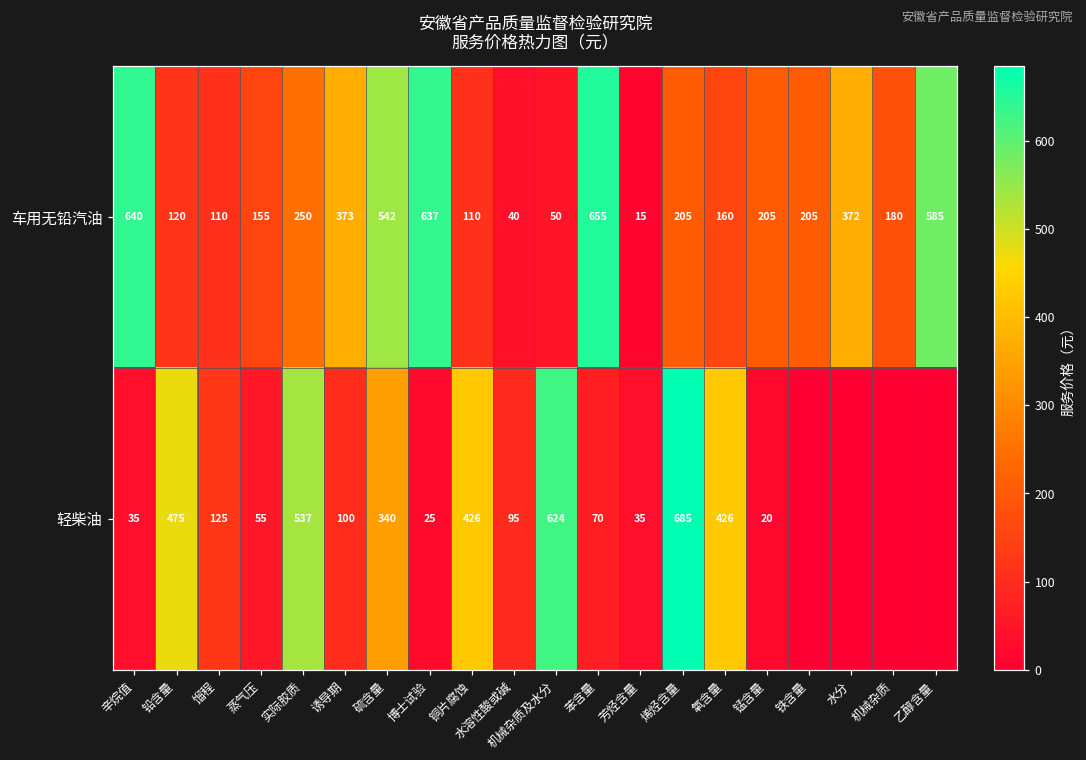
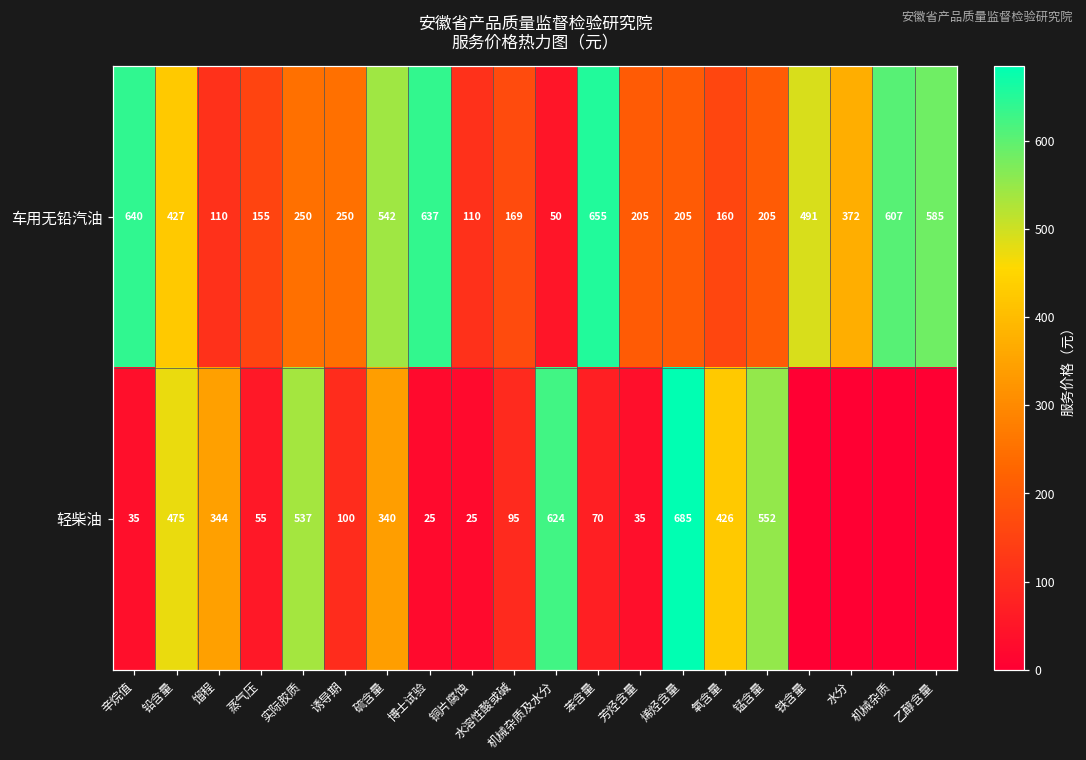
  {
    "车用无铅汽油": {
      "辛烷值": 640,
-     "铅含量": 120,
+     "铅含量": 427,
      "馏程": 110,
      "蒸气压": 155,
      "实际胶质": 250,
-     "诱导期": 373,
+     "诱导期": 250,
      "硫含量": 542,
      "博士试验": 637,
      "铜片腐蚀": 110,
-     "水溶性酸或碱": 40,
+     "水溶性酸或碱": 169,
      "机械杂质及水分": 50,
      "苯含量": 655,
-     "芳烃含量": 15,
+     "芳烃含量": 205,
      "烯烃含量": 205,
      "氧含量": 160,
      "锰含量": 205,
-     "铁含量": 205,
+     "铁含量": 491,
      "水分": 372,
-     "机械杂质": 180,
+     "机械杂质": 607,
      "乙醇含量": 585
    },
    "轻柴油": {
      "辛烷值": 35,
      "铅含量": 475,
-     "馏程": 125,
+     "馏程": 344,
      "蒸气压": 55,
      "实际胶质": 537,
      "诱导期": 100,
      "硫含量": 340,
      "博士试验": 25,
-     "铜片腐蚀": 426,
+     "铜片腐蚀": 25,
      "水溶性酸或碱": 95,
      "机械杂质及水分": 624,
      "苯含量": 70,
      "芳烃含量": 35,
      "烯烃含量": 685,
      "氧含量": 426,
-     "锰含量": 20
+     "锰含量": 552
    }
  }
